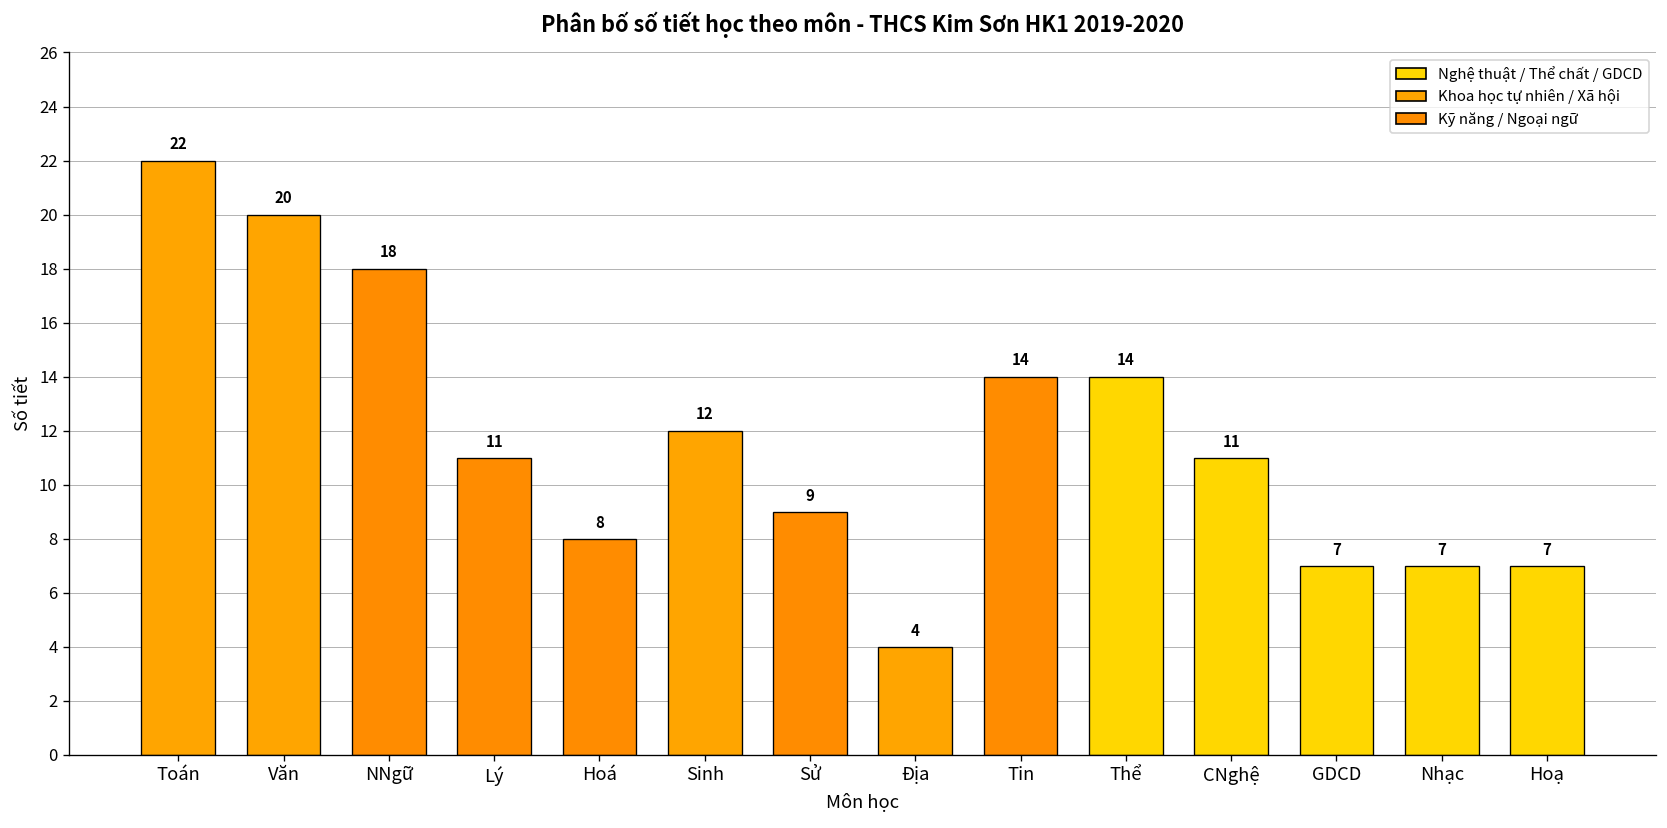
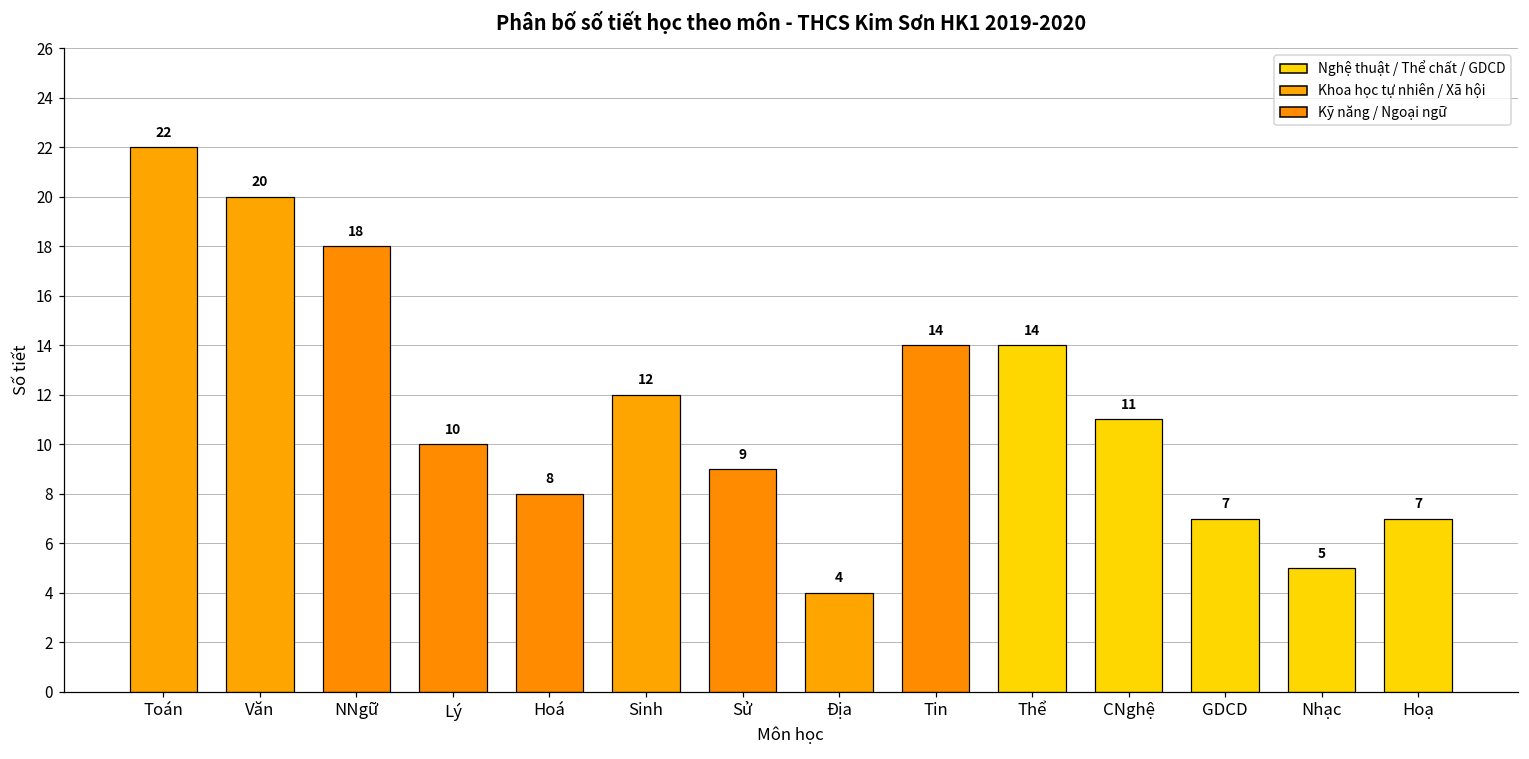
  {
    "Toán": 22,
    "Văn": 20,
    "NNgữ": 18,
-   "Lý": 11,
+   "Lý": 10,
    "Hoá": 8,
    "Sinh": 12,
    "Sử": 9,
    "Địa": 4,
    "Tin": 14,
    "Thể": 14,
    "CNghệ": 11,
    "GDCD": 7,
-   "Nhạc": 7,
+   "Nhạc": 5,
    "Hoạ": 7
  }
